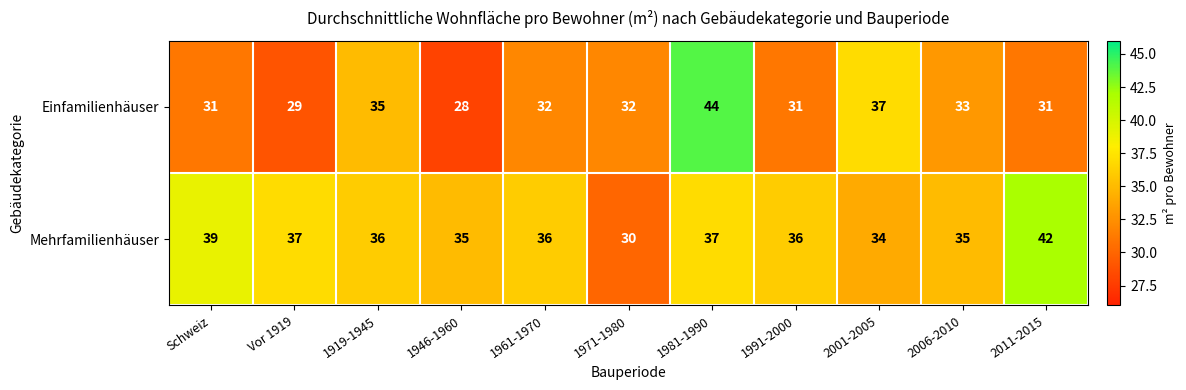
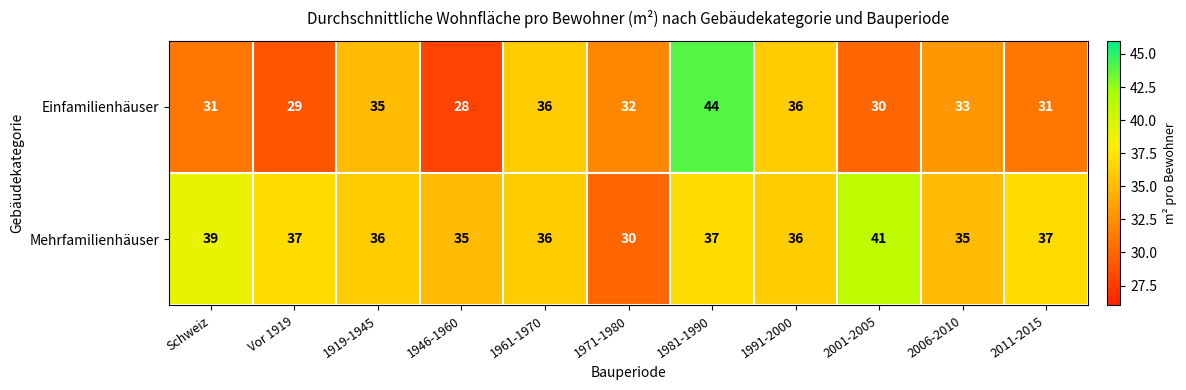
  {
    "Einfamilienhäuser": {
      "Schweiz": 31,
      "Vor 1919": 29,
      "1919-1945": 35,
      "1946-1960": 28,
-     "1961-1970": 32,
+     "1961-1970": 36,
      "1971-1980": 32,
      "1981-1990": 44,
-     "1991-2000": 31,
-     "2001-2005": 37,
+     "1991-2000": 36,
+     "2001-2005": 30,
      "2006-2010": 33,
      "2011-2015": 31
    },
    "Mehrfamilienhäuser": {
      "Schweiz": 39,
      "Vor 1919": 37,
      "1919-1945": 36,
      "1946-1960": 35,
      "1961-1970": 36,
      "1971-1980": 30,
      "1981-1990": 37,
      "1991-2000": 36,
-     "2001-2005": 34,
+     "2001-2005": 41,
      "2006-2010": 35,
-     "2011-2015": 42
+     "2011-2015": 37
    }
  }
